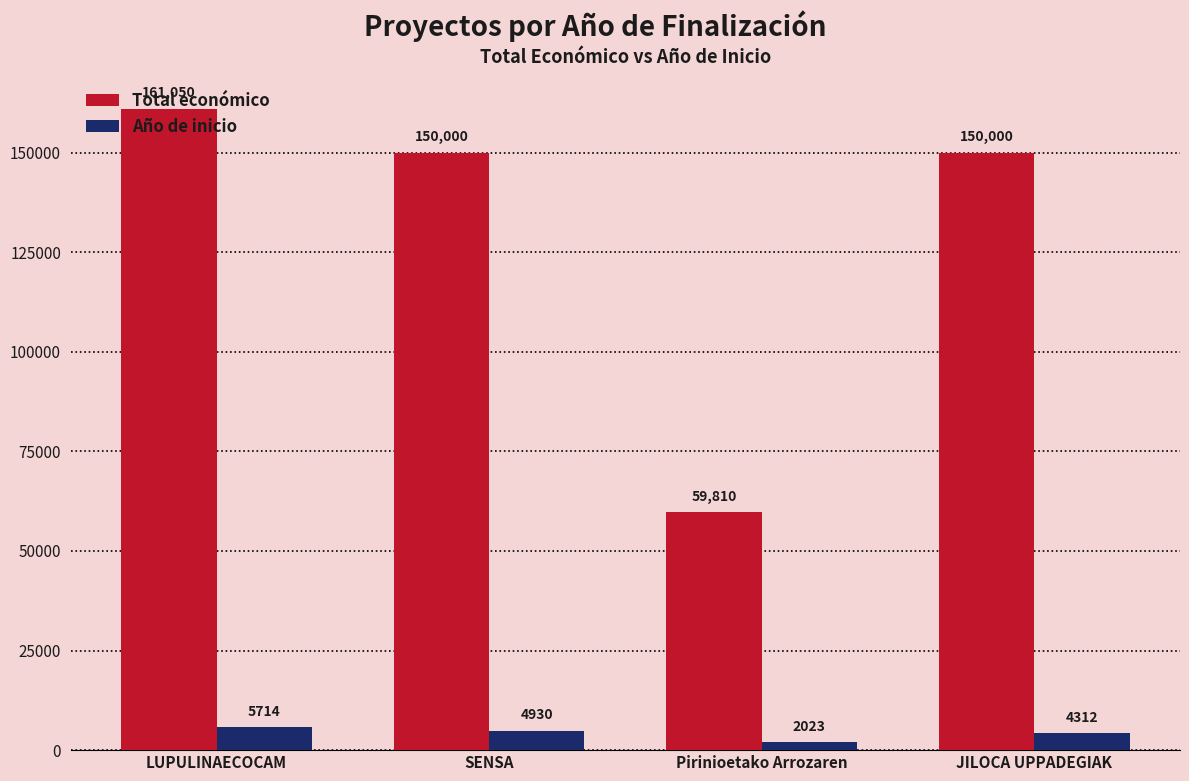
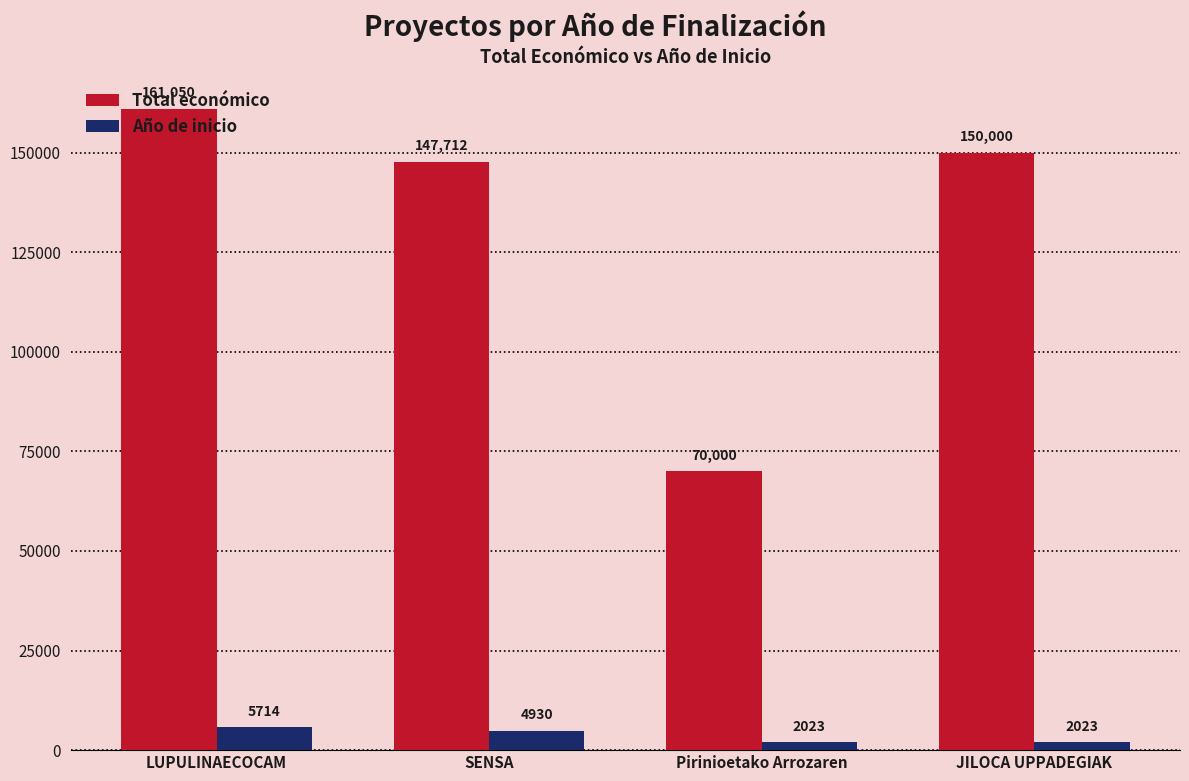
  {
    "Total económico": {
      "LUPULINAECOCAM": "161,050",
-     "SENSA": "150,000",
-     "Pirinioetako Arrozaren": "59,810",
+     "SENSA": "147,712",
+     "Pirinioetako Arrozaren": "70,000",
      "JILOCA UPPADEGIAK": "150,000"
    },
    "Año de inicio": {
      "LUPULINAECOCAM": "5714",
      "SENSA": "4930",
      "Pirinioetako Arrozaren": "2023",
-     "JILOCA UPPADEGIAK": "4312"
+     "JILOCA UPPADEGIAK": "2023"
    }
  }
